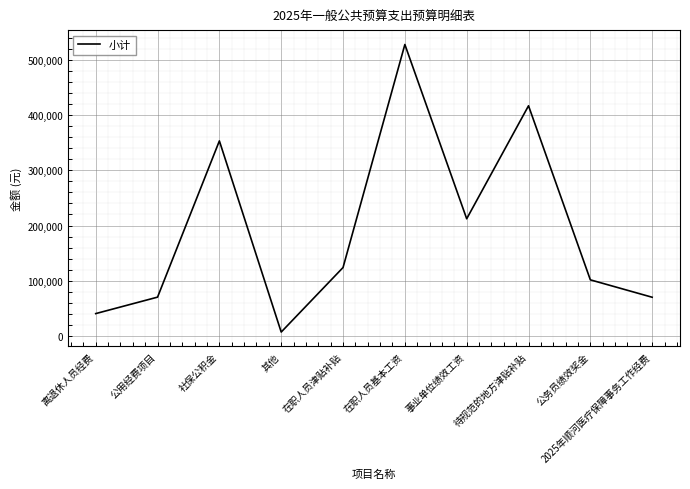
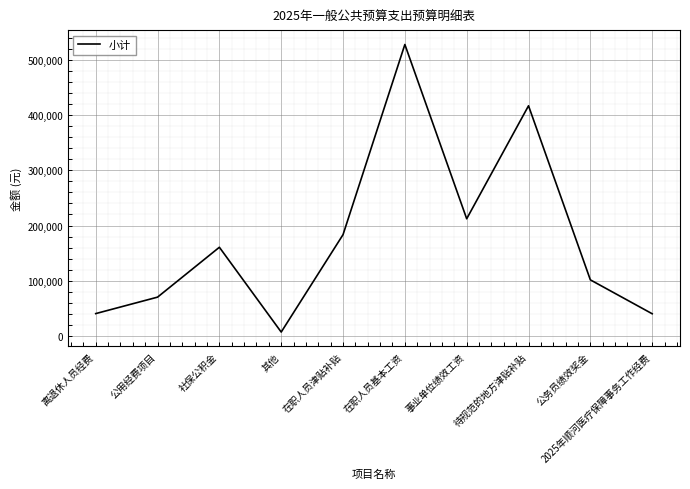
  {
    "离退休人员经费": "40,000",
    "公用经费项目": "70,000",
-   "社保公积金": "350,000",
+   "社保公积金": "160,000",
    "其他": "10,000",
-   "在职人员津贴补贴": "120,000",
+   "在职人员津贴补贴": "180,000",
    "在职人员基本工资": "530,000",
    "事业单位绩效工资": "210,000",
    "待规范的地方津贴补贴": "420,000",
    "公务员绩效奖金": "100,000",
-   "2025年顺河医疗保障事务工作经费": "70,000"
+   "2025年顺河医疗保障事务工作经费": "40,000"
  }
